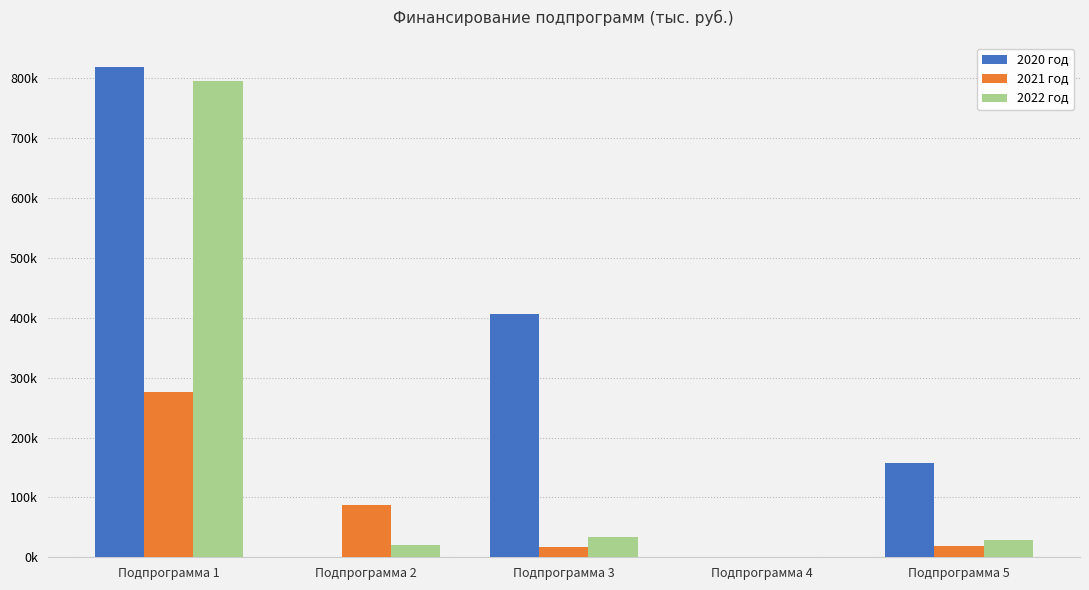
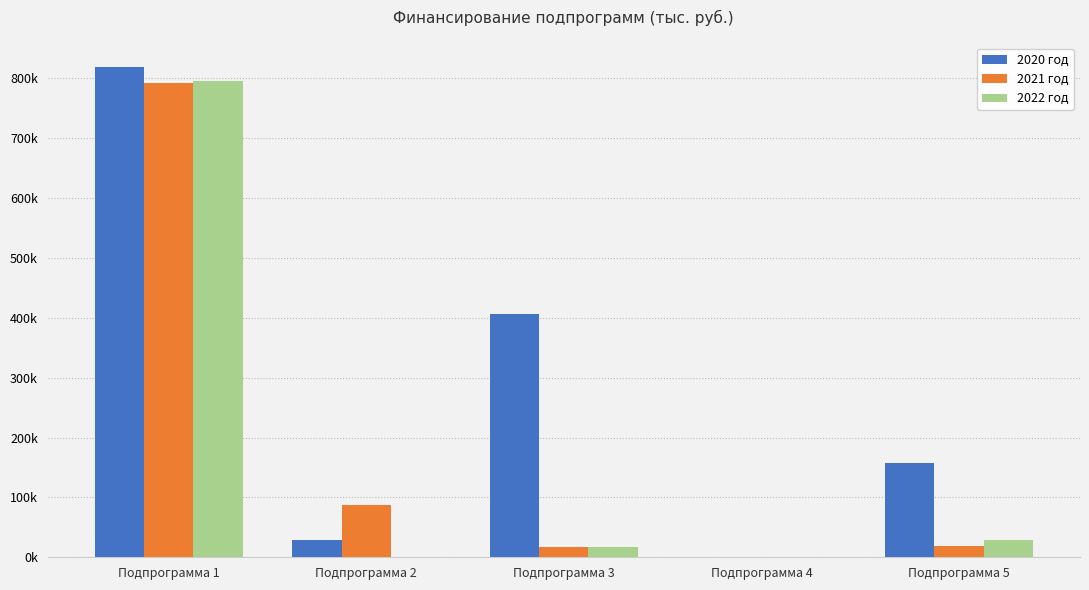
  {
    "2020 год": {
      "Подпрограмма 1": 820000,
-     "Подпрограмма 2": 0,
+     "Подпрограмма 2": 30000,
      "Подпрограмма 3": 410000,
      "Подпрограмма 5": 160000
    },
    "2021 год": {
-     "Подпрограмма 1": 280000,
+     "Подпрограмма 1": 790000,
      "Подпрограмма 2": 90000,
      "Подпрограмма 3": 20000,
      "Подпрограмма 5": 20000
    },
    "2022 год": {
      "Подпрограмма 1": 800000,
-     "Подпрограмма 2": 20000,
-     "Подпрограмма 3": 30000,
+     "Подпрограмма 2": 0,
+     "Подпрограмма 3": 20000,
      "Подпрограмма 5": 30000
    }
  }
